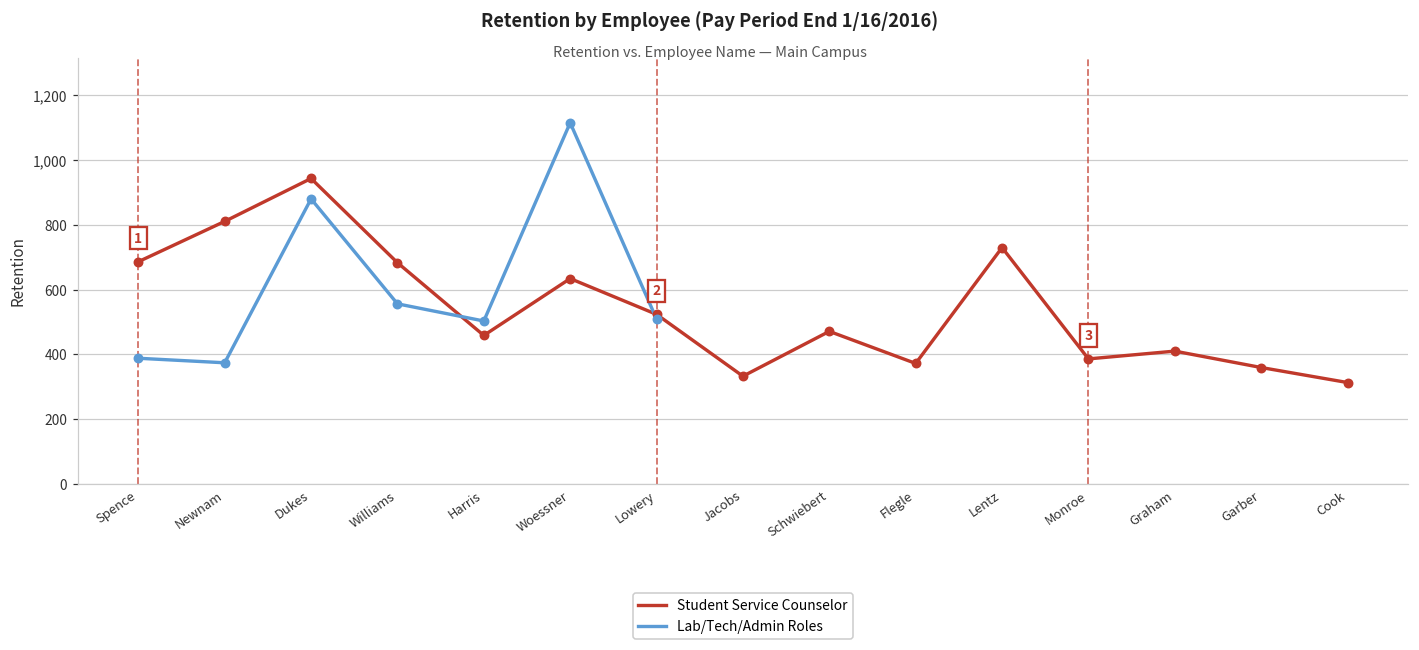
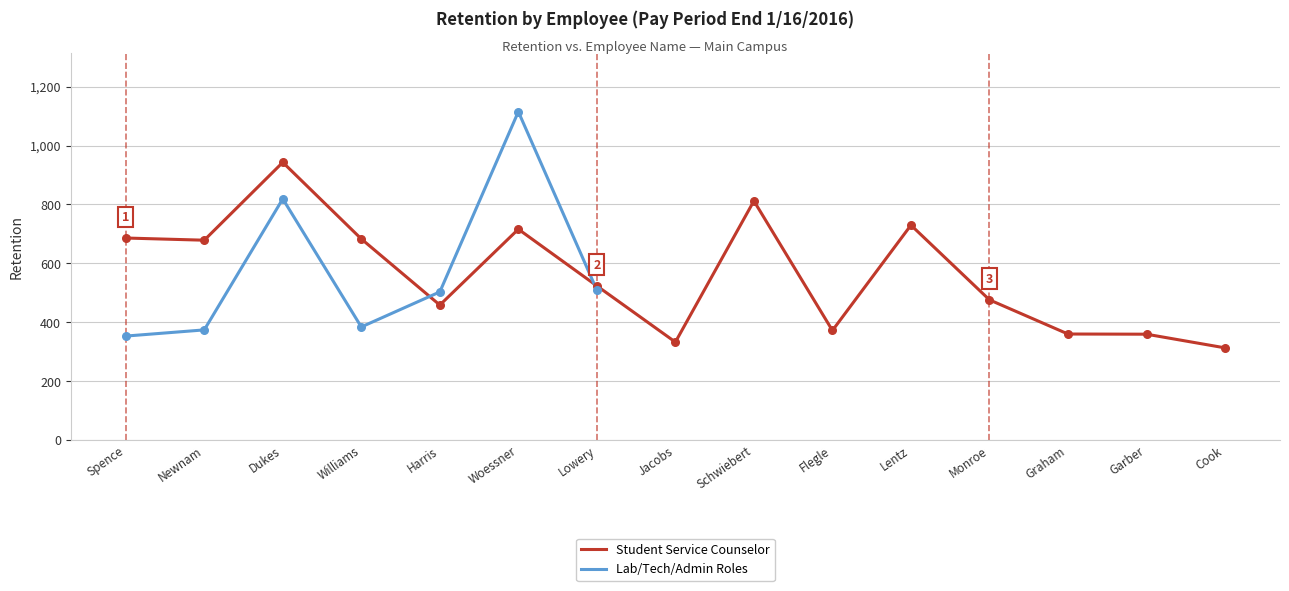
  {
    "Student Service Counselor": {
-     "Newnam": "810",
+     "Newnam": "680",
      "Dukes": "940",
      "Williams": "680",
      "Harris": "460",
-     "Woessner": "630",
+     "Woessner": "720",
      "Jacobs": "330",
-     "Schwiebert": "470",
+     "Schwiebert": "810",
      "Flegle": "370",
      "Lentz": "730",
-     "Monroe": "390",
-     "Graham": "410",
+     "Monroe": "480",
+     "Graham": "360",
      "Garber": "360",
      "Cook": "310"
    },
    "Lab/Tech/Admin Roles": {
-     "Spence": "390",
+     "Spence": "350",
      "Newnam": "370",
-     "Dukes": "880",
-     "Williams": "560",
+     "Dukes": "820",
+     "Williams": "380",
      "Harris": "500",
      "Woessner": "1,120",
      "Lowery": "510"
    }
  }
